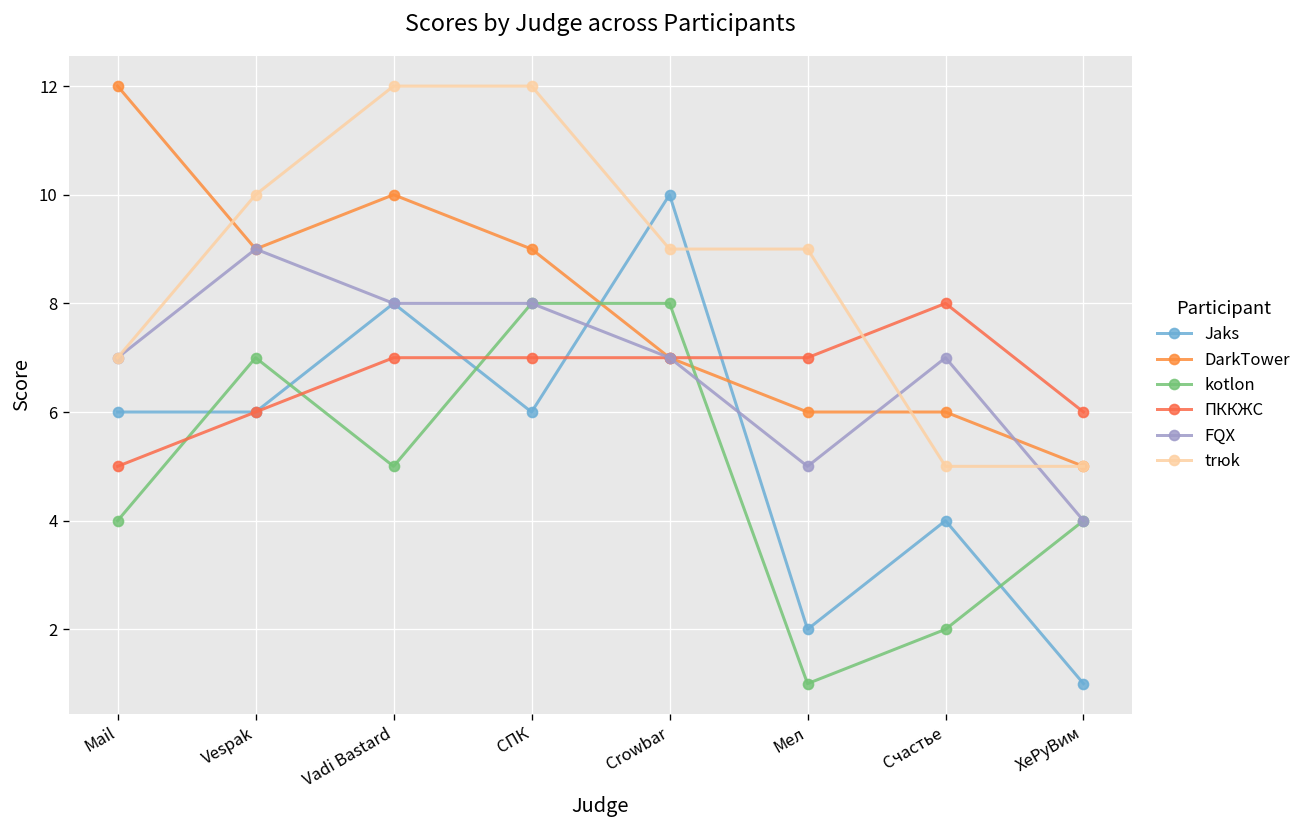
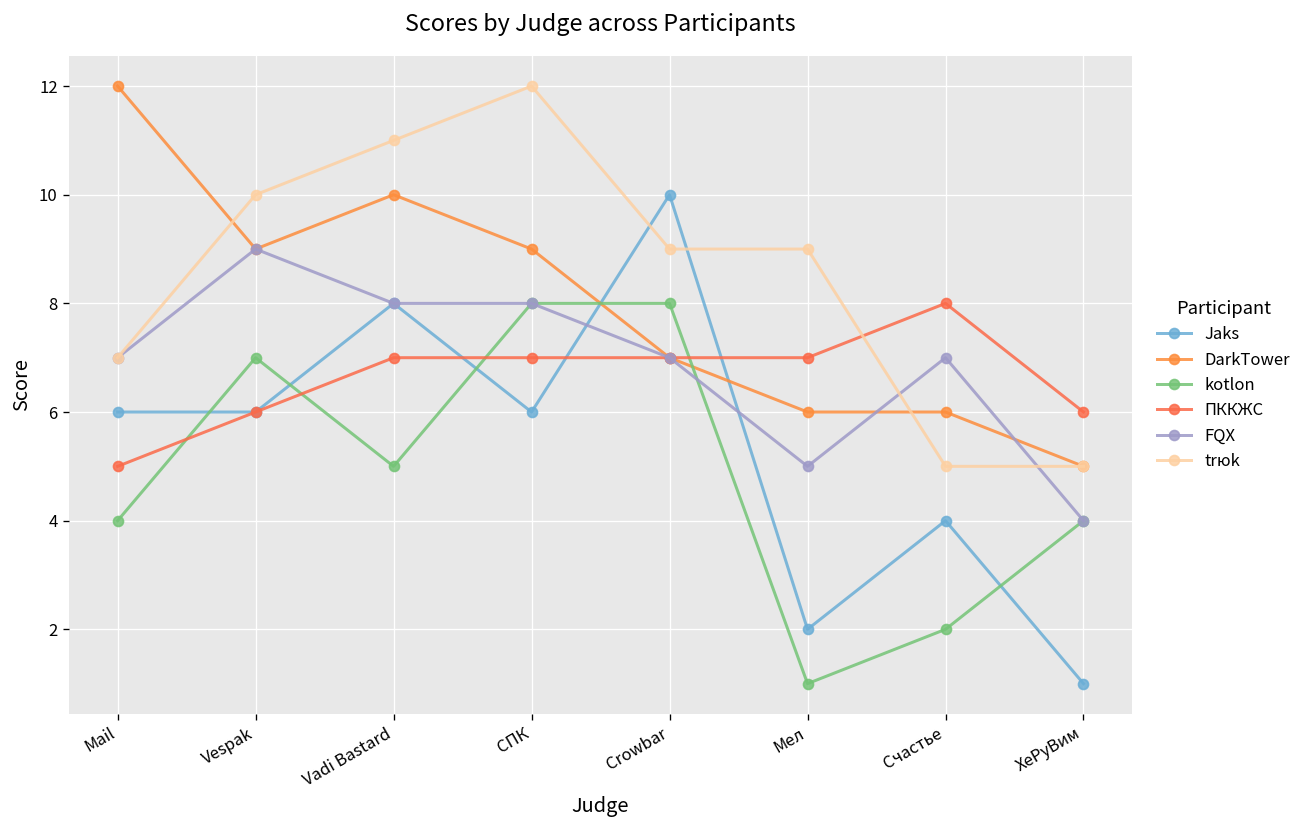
  {
    "kotlon": {
      "Mail": 4,
      "Vespak": 7,
      "Vadi Bastard": 5,
      "Crowbar": 8,
      "Мел": 1,
      "Счастье": 2
    },
    "trюk": {
      "Vespak": 10,
-     "Vadi Bastard": 12,
+     "Vadi Bastard": 11,
      "СПК": 12,
      "Crowbar": 9,
      "Мел": 9,
      "Счастье": 5
    }
  }
